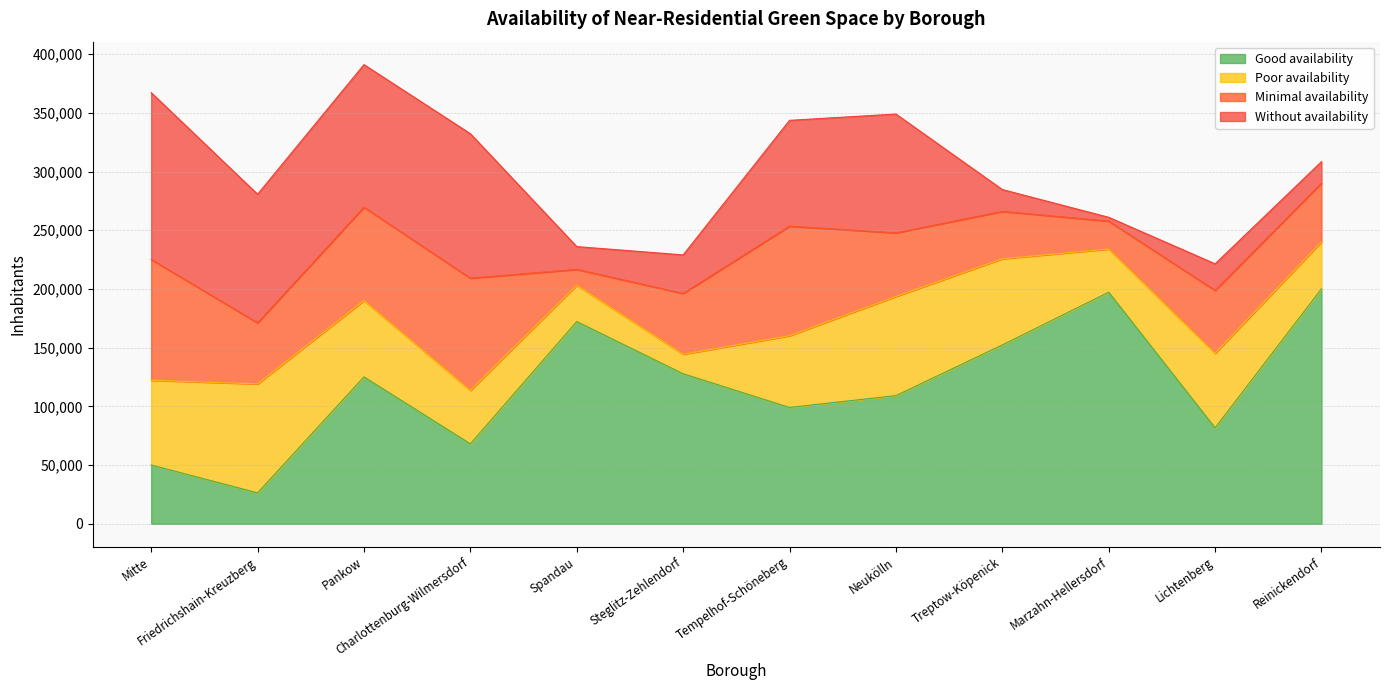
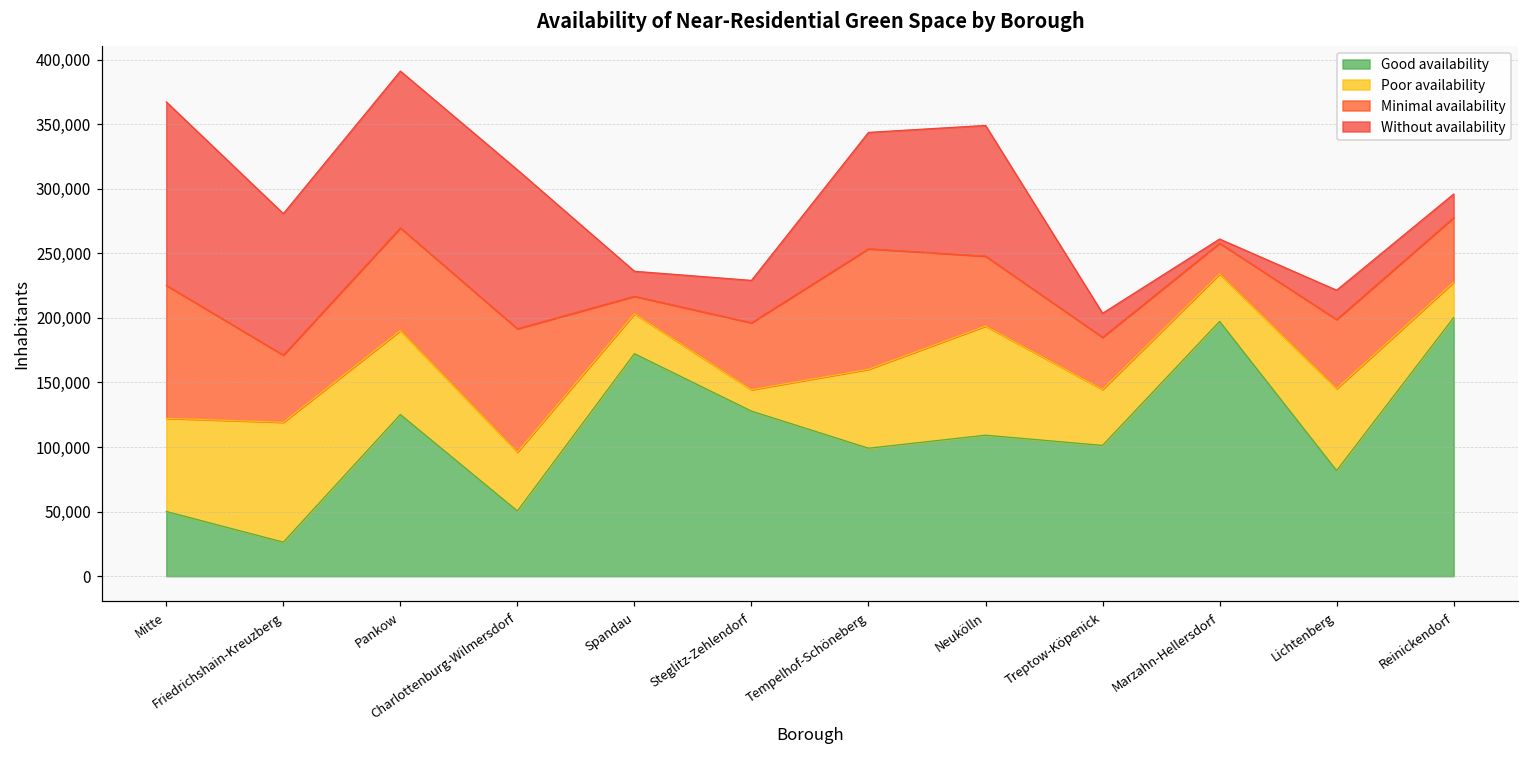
  {
    "Good availability": {
      "Mitte": "50,000",
      "Friedrichshain-Kreuzberg": "26,000",
      "Pankow": "125,000",
-     "Charlottenburg-Wilmersdorf": "68,000",
+     "Charlottenburg-Wilmersdorf": "50,000",
      "Spandau": "172,000",
      "Steglitz-Zehlendorf": "128,000",
      "Tempelhof-Schöneberg": "99,000",
      "Neukölln": "109,000",
-     "Treptow-Köpenick": "152,000",
+     "Treptow-Köpenick": "101,000",
      "Marzahn-Hellersdorf": "197,000",
      "Lichtenberg": "82,000",
      "Reinickendorf": "200,000"
    },
    "Poor availability": {
      "Mitte": "72,000",
      "Friedrichshain-Kreuzberg": "93,000",
      "Pankow": "65,000",
      "Charlottenburg-Wilmersdorf": "46,000",
      "Spandau": "31,000",
      "Steglitz-Zehlendorf": "17,000",
      "Tempelhof-Schöneberg": "61,000",
      "Neukölln": "84,000",
-     "Treptow-Köpenick": "73,000",
+     "Treptow-Köpenick": "43,000",
      "Marzahn-Hellersdorf": "37,000",
      "Lichtenberg": "63,000",
-     "Reinickendorf": "40,000"
+     "Reinickendorf": "27,000"
    }
  }
